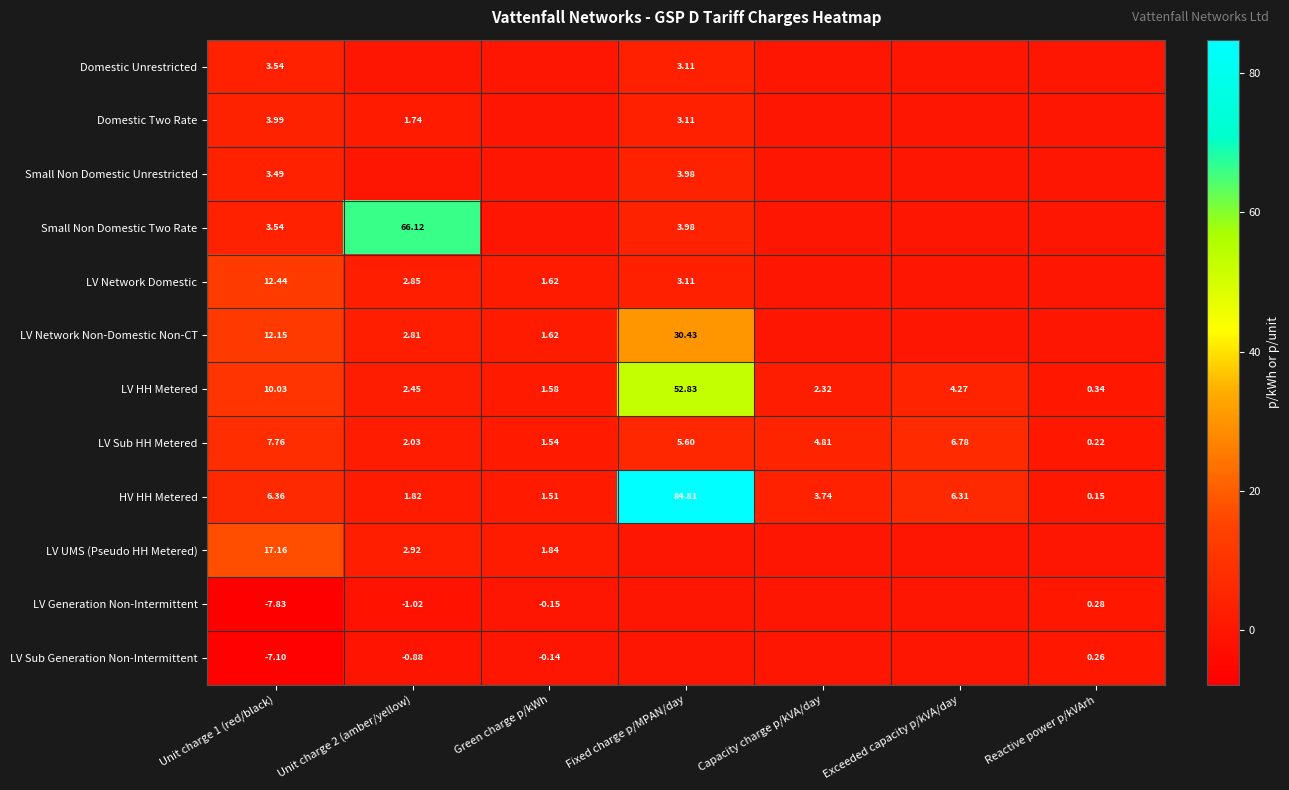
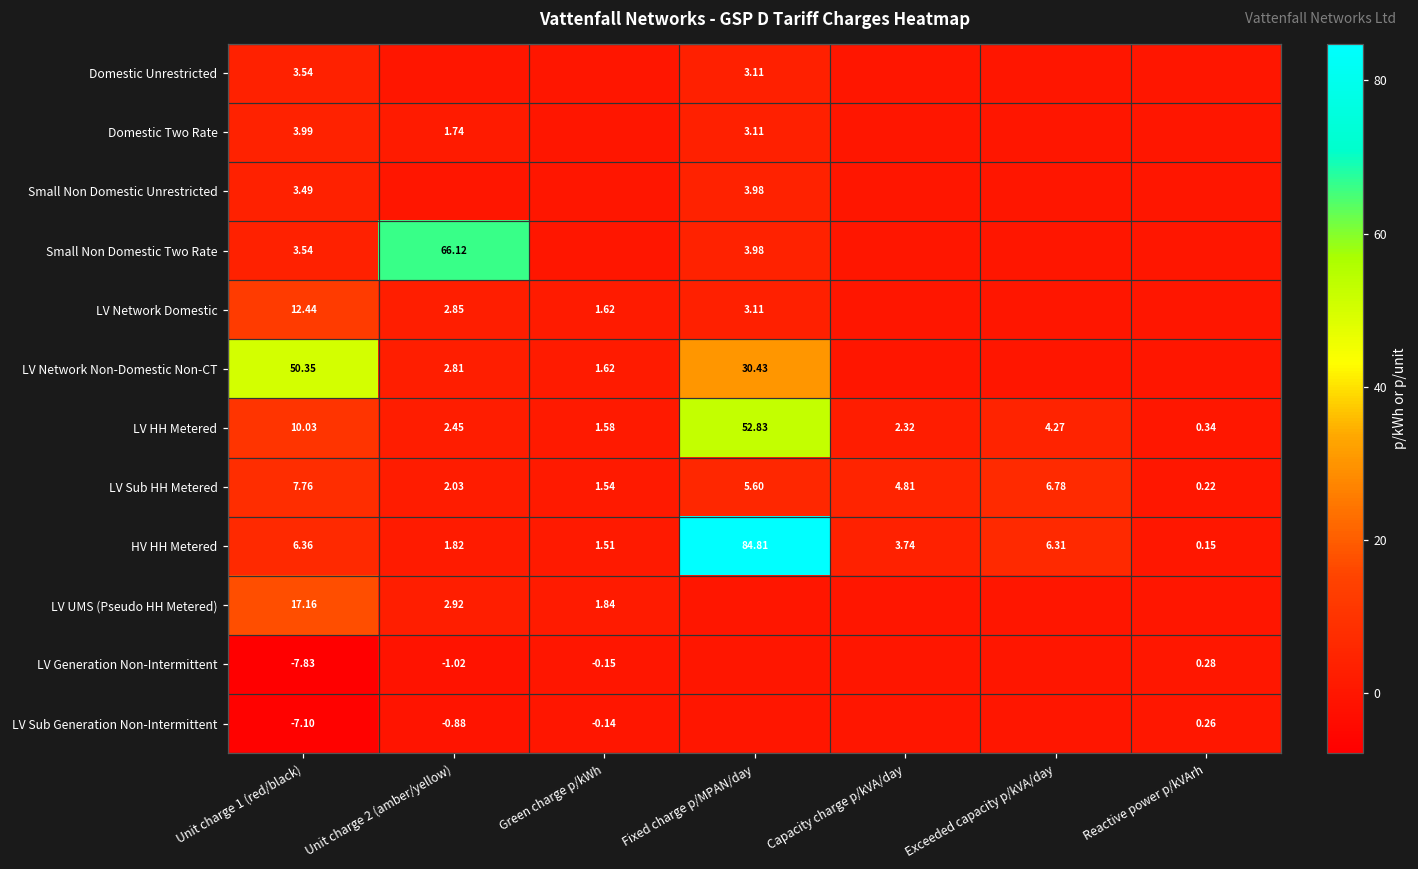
  {
    "Domestic Unrestricted": {
      "Unit charge 1 (red/black)": 3.54,
      "Fixed charge p/MPAN/day": 3.11
    },
    "Domestic Two Rate": {
      "Unit charge 1 (red/black)": 3.99,
      "Unit charge 2 (amber/yellow)": 1.74,
      "Fixed charge p/MPAN/day": 3.11
    },
    "Small Non Domestic Unrestricted": {
      "Unit charge 1 (red/black)": 3.49,
      "Fixed charge p/MPAN/day": 3.98
    },
    "Small Non Domestic Two Rate": {
      "Unit charge 1 (red/black)": 3.54,
      "Unit charge 2 (amber/yellow)": 66.12,
      "Fixed charge p/MPAN/day": 3.98
    },
    "LV Network Domestic": {
      "Unit charge 1 (red/black)": 12.44,
      "Unit charge 2 (amber/yellow)": 2.85,
      "Green charge p/kWh": 1.62,
      "Fixed charge p/MPAN/day": 3.11
    },
    "LV Network Non-Domestic Non-CT": {
-     "Unit charge 1 (red/black)": 12.15,
+     "Unit charge 1 (red/black)": 50.35,
      "Unit charge 2 (amber/yellow)": 2.81,
      "Green charge p/kWh": 1.62,
      "Fixed charge p/MPAN/day": 30.43
    },
    "LV HH Metered": {
      "Unit charge 1 (red/black)": 10.03,
      "Unit charge 2 (amber/yellow)": 2.45,
      "Green charge p/kWh": 1.58,
      "Fixed charge p/MPAN/day": 52.83,
      "Capacity charge p/kVA/day": 2.32,
      "Exceeded capacity p/kVA/day": 4.27,
      "Reactive power p/kVArh": 0.34
    },
    "LV Sub HH Metered": {
      "Unit charge 1 (red/black)": 7.76,
      "Unit charge 2 (amber/yellow)": 2.03,
      "Green charge p/kWh": 1.54,
      "Fixed charge p/MPAN/day": 5.60,
      "Capacity charge p/kVA/day": 4.81,
      "Exceeded capacity p/kVA/day": 6.78,
      "Reactive power p/kVArh": 0.22
    },
    "HV HH Metered": {
      "Unit charge 1 (red/black)": 6.36,
      "Unit charge 2 (amber/yellow)": 1.82,
      "Green charge p/kWh": 1.51,
      "Fixed charge p/MPAN/day": 84.81,
      "Capacity charge p/kVA/day": 3.74,
      "Exceeded capacity p/kVA/day": 6.31,
      "Reactive power p/kVArh": 0.15
    },
    "LV UMS (Pseudo HH Metered)": {
      "Unit charge 1 (red/black)": 17.16,
      "Unit charge 2 (amber/yellow)": 2.92,
      "Green charge p/kWh": 1.84
    },
    "LV Generation Non-Intermittent": {
      "Unit charge 1 (red/black)": -7.83,
      "Unit charge 2 (amber/yellow)": -1.02,
      "Green charge p/kWh": -0.15,
      "Reactive power p/kVArh": 0.28
    },
    "LV Sub Generation Non-Intermittent": {
      "Unit charge 1 (red/black)": -7.10,
      "Unit charge 2 (amber/yellow)": -0.88,
      "Green charge p/kWh": -0.14,
      "Reactive power p/kVArh": 0.26
    }
  }
